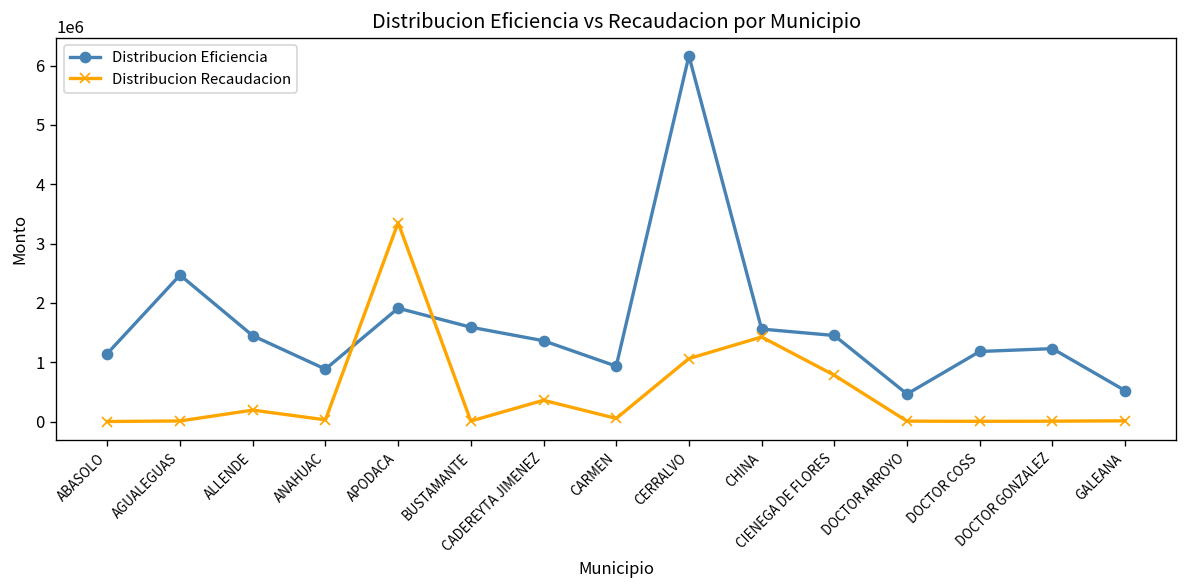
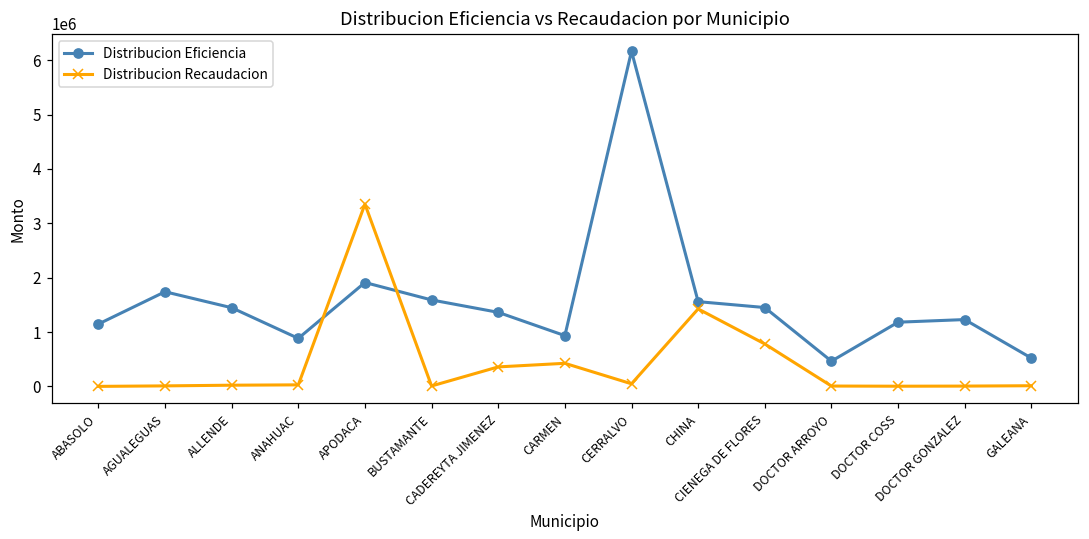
  {
    "Distribucion Eficiencia": {
      "ABASOLO": 1100000,
-     "AGUALEGUAS": 2500000,
+     "AGUALEGUAS": 1700000,
      "ALLENDE": 1400000,
      "ANAHUAC": 900000,
      "APODACA": 1900000,
      "BUSTAMANTE": 1600000,
      "CADEREYTA JIMENEZ": 1400000,
      "CARMEN": 900000,
      "CERRALVO": 6200000,
      "CHINA": 1600000,
      "CIENEGA DE FLORES": 1500000,
      "DOCTOR ARROYO": 500000,
      "DOCTOR COSS": 1200000,
      "DOCTOR GONZALEZ": 1200000,
      "GALEANA": 500000
    },
    "Distribucion Recaudacion": {
      "ABASOLO": 0,
      "AGUALEGUAS": 0,
-     "ALLENDE": 200000,
+     "ALLENDE": 0,
      "ANAHUAC": 0,
      "APODACA": 3400000,
      "BUSTAMANTE": 0,
      "CADEREYTA JIMENEZ": 400000,
-     "CARMEN": 100000,
-     "CERRALVO": 1100000,
+     "CARMEN": 400000,
+     "CERRALVO": 0,
      "CHINA": 1400000,
      "CIENEGA DE FLORES": 800000,
      "DOCTOR ARROYO": 0,
      "DOCTOR COSS": 0,
      "DOCTOR GONZALEZ": 0,
      "GALEANA": 0
    }
  }
